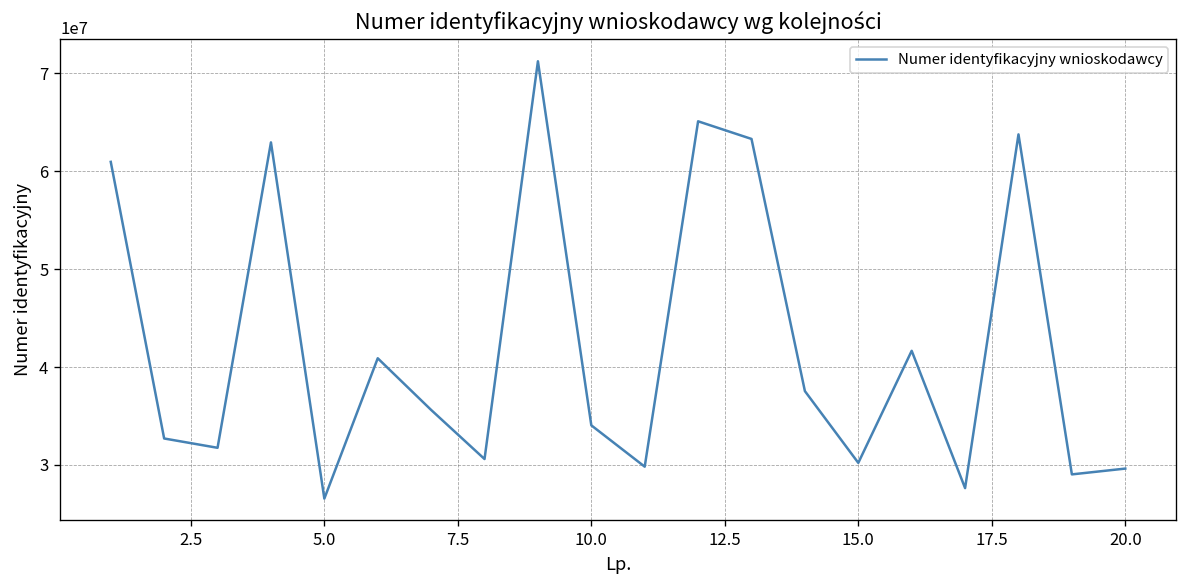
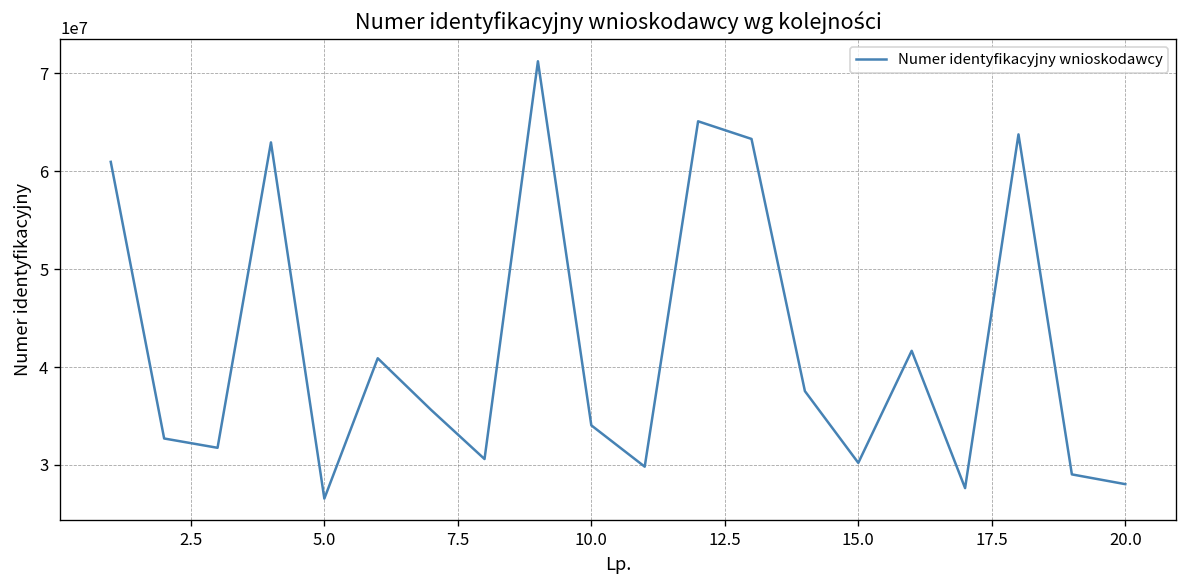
  {
    "5.0": 27000000,
    "10.0": 34000000,
    "15.0": 30000000,
-   "20.0": 30000000
+   "20.0": 28000000
  }
